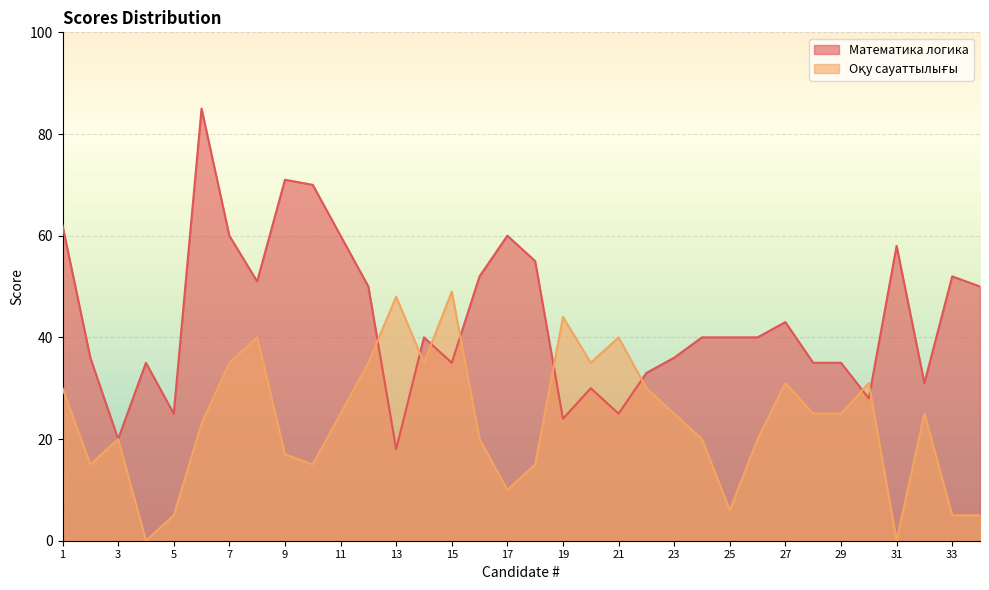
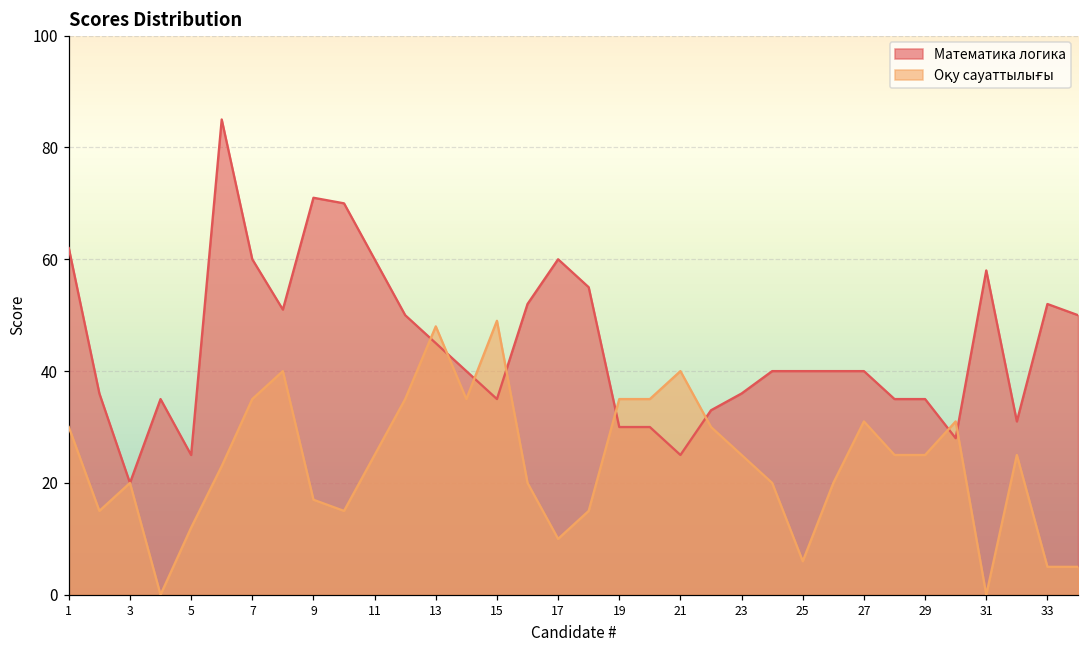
  {
    "Математика логика": {
      "1": 62,
      "5": 25,
      "7": 60,
      "9": 71,
      "11": 60,
-     "13": 18,
+     "13": 45,
      "15": 35,
      "17": 60,
-     "19": 24,
+     "19": 30,
      "21": 25,
      "23": 36,
      "25": 40,
-     "27": 43,
+     "27": 40,
      "29": 35,
      "31": 58,
      "33": 52
    },
    "Оқу сауаттылығы": {
      "1": 30,
-     "5": 5,
+     "5": 12,
      "7": 35,
      "9": 17,
      "11": 25,
      "13": 48,
      "15": 49,
      "17": 10,
-     "19": 44,
+     "19": 35,
      "21": 40,
      "23": 25,
      "25": 6,
      "27": 31,
      "29": 25,
      "31": 0,
      "33": 5
    }
  }
